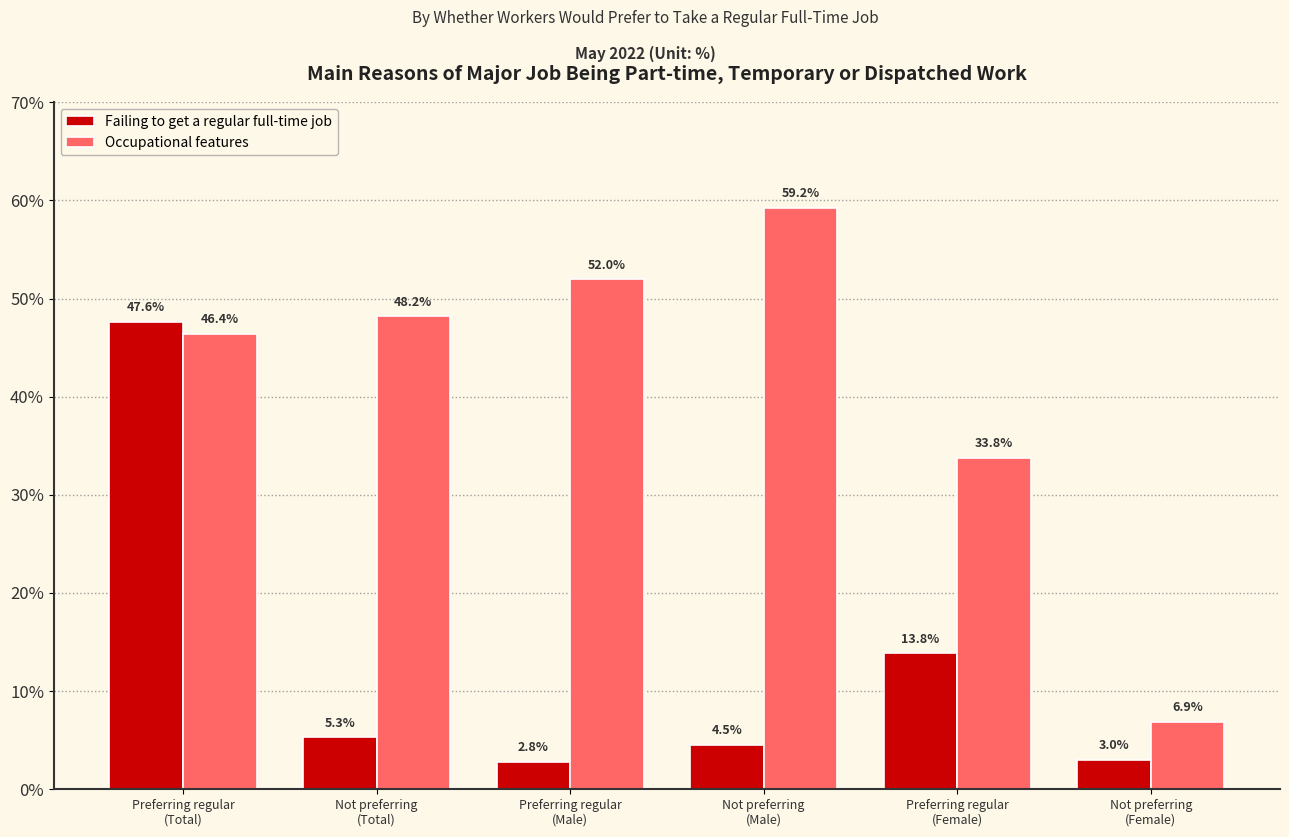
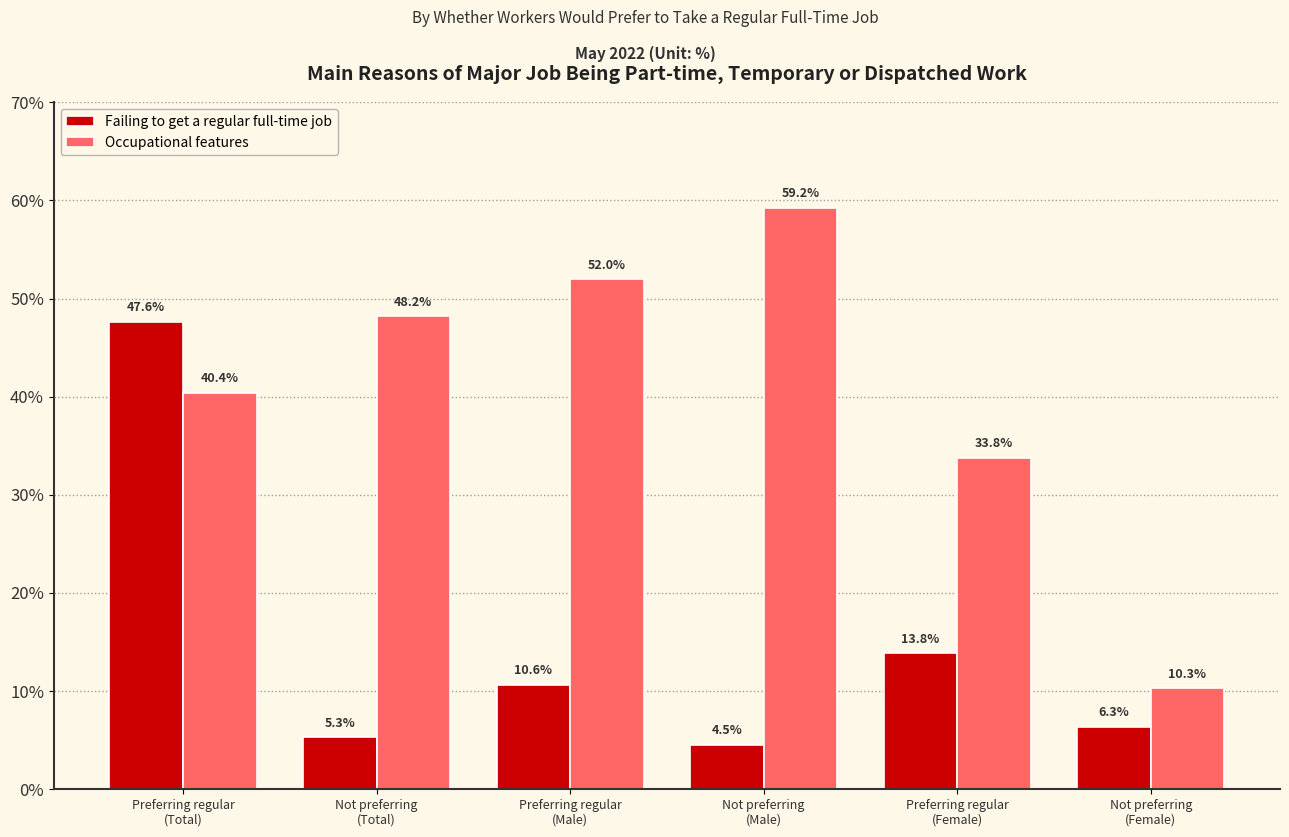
  {
    "Failing to get a regular full-time job": {
      "Preferring regular (Total)": "47.6%",
      "Not preferring (Total)": "5.3%",
-     "Preferring regular (Male)": "2.8%",
+     "Preferring regular (Male)": "10.6%",
      "Not preferring (Male)": "4.5%",
      "Preferring regular (Female)": "13.8%",
-     "Not preferring (Female)": "3.0%"
+     "Not preferring (Female)": "6.3%"
    },
    "Occupational features": {
-     "Preferring regular (Total)": "46.4%",
+     "Preferring regular (Total)": "40.4%",
      "Not preferring (Total)": "48.2%",
      "Preferring regular (Male)": "52.0%",
      "Not preferring (Male)": "59.2%",
      "Preferring regular (Female)": "33.8%",
-     "Not preferring (Female)": "6.9%"
+     "Not preferring (Female)": "10.3%"
    }
  }
